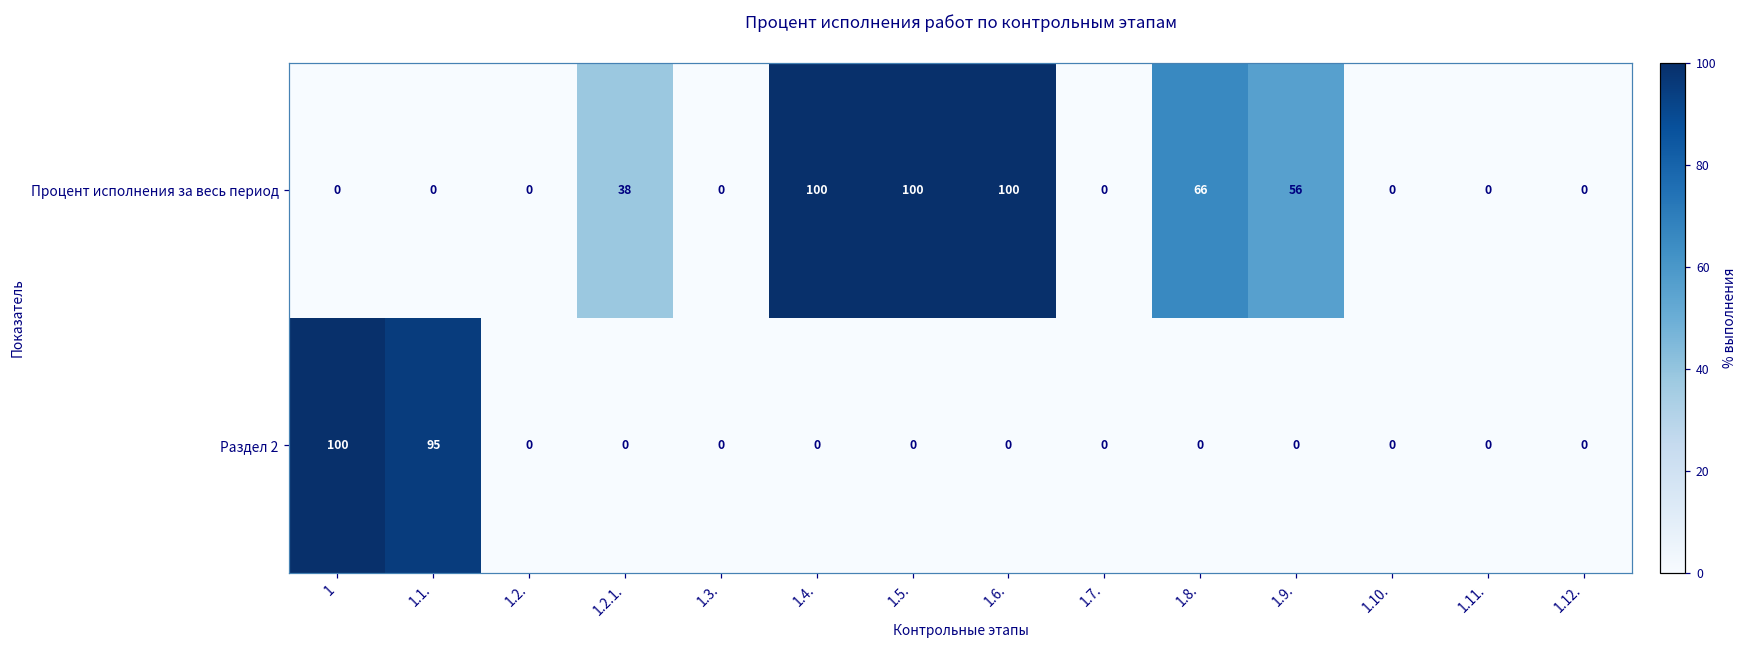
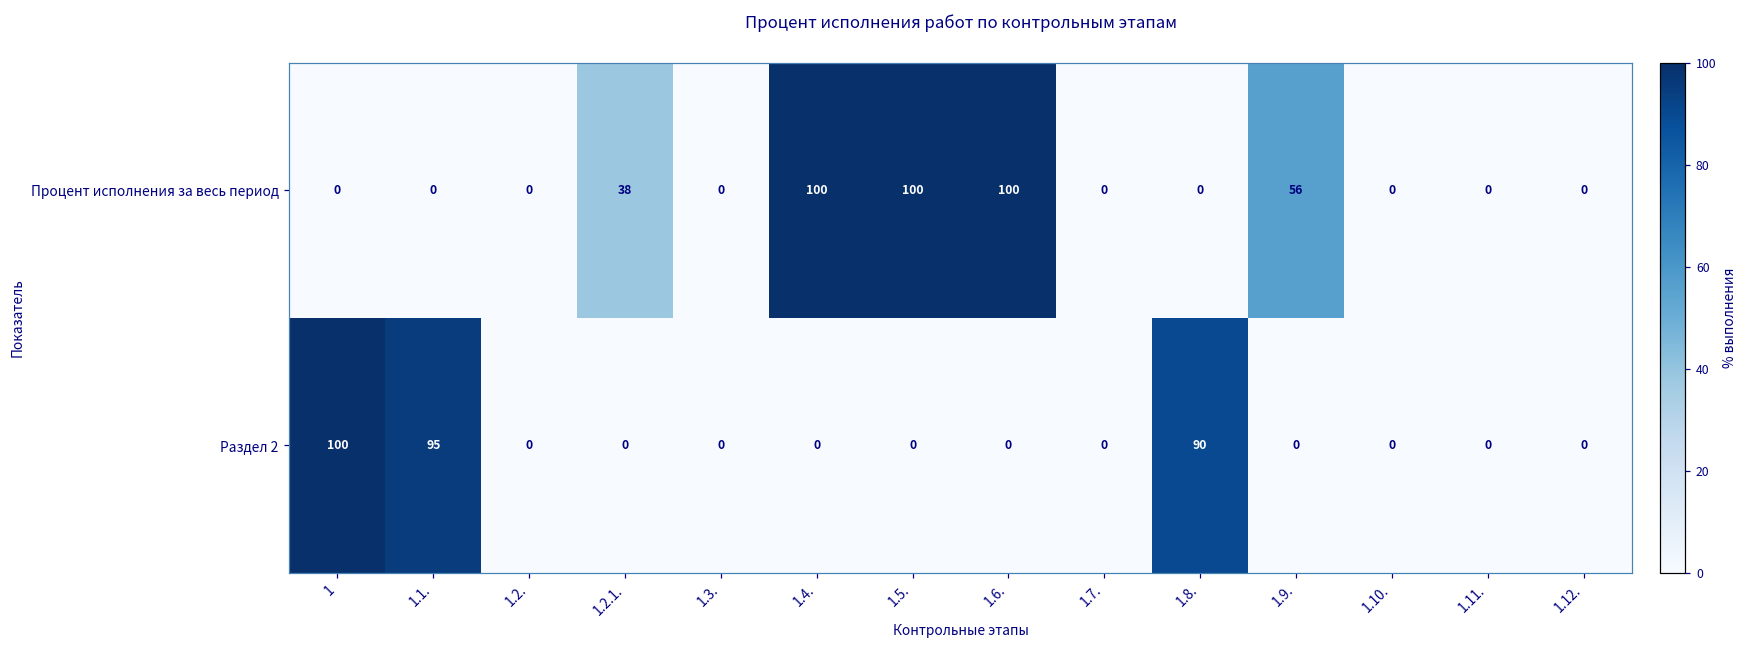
  {
    "Процент исполнения за весь период": {
      "1": 0,
      "1.1.": 0,
      "1.2.": 0,
      "1.2.1.": 38,
      "1.3.": 0,
      "1.4.": 100,
      "1.5.": 100,
      "1.6.": 100,
      "1.7.": 0,
-     "1.8.": 66,
+     "1.8.": 0,
      "1.9.": 56,
      "1.10.": 0,
      "1.11.": 0,
      "1.12.": 0
    },
    "Раздел 2": {
      "1": 100,
      "1.1.": 95,
      "1.2.": 0,
      "1.2.1.": 0,
      "1.3.": 0,
      "1.4.": 0,
      "1.5.": 0,
      "1.6.": 0,
      "1.7.": 0,
-     "1.8.": 0,
+     "1.8.": 90,
      "1.9.": 0,
      "1.10.": 0,
      "1.11.": 0,
      "1.12.": 0
    }
  }
